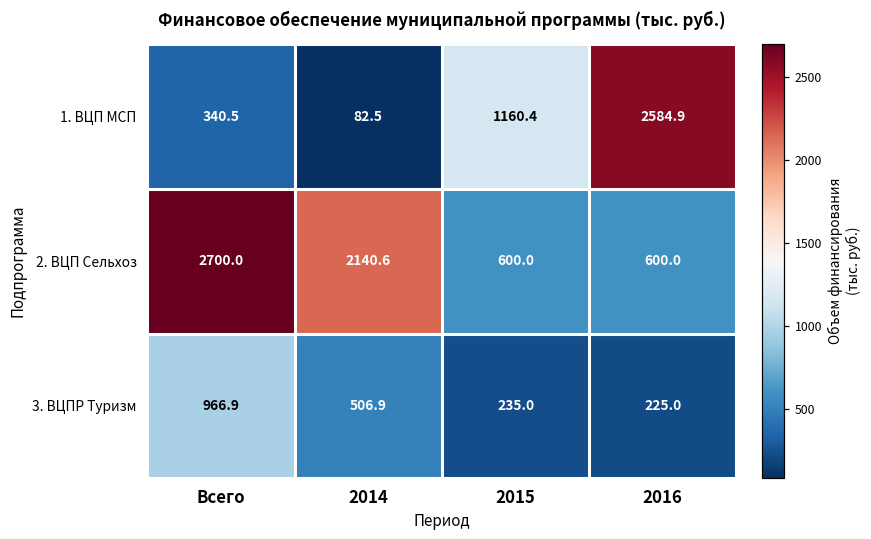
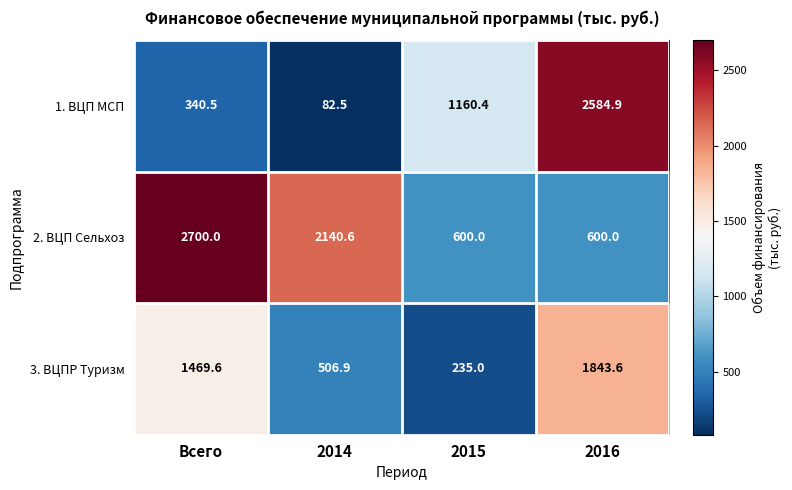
  {
    "1. ВЦП МСП": {
      "Всего": 340.5,
      "2014": 82.5,
      "2015": 1160.4,
      "2016": 2584.9
    },
    "2. ВЦП Сельхоз": {
      "Всего": 2700.0,
      "2014": 2140.6,
      "2015": 600.0,
      "2016": 600.0
    },
    "3. ВЦПР Туризм": {
-     "Всего": 966.9,
+     "Всего": 1469.6,
      "2014": 506.9,
      "2015": 235.0,
-     "2016": 225.0
+     "2016": 1843.6
    }
  }
